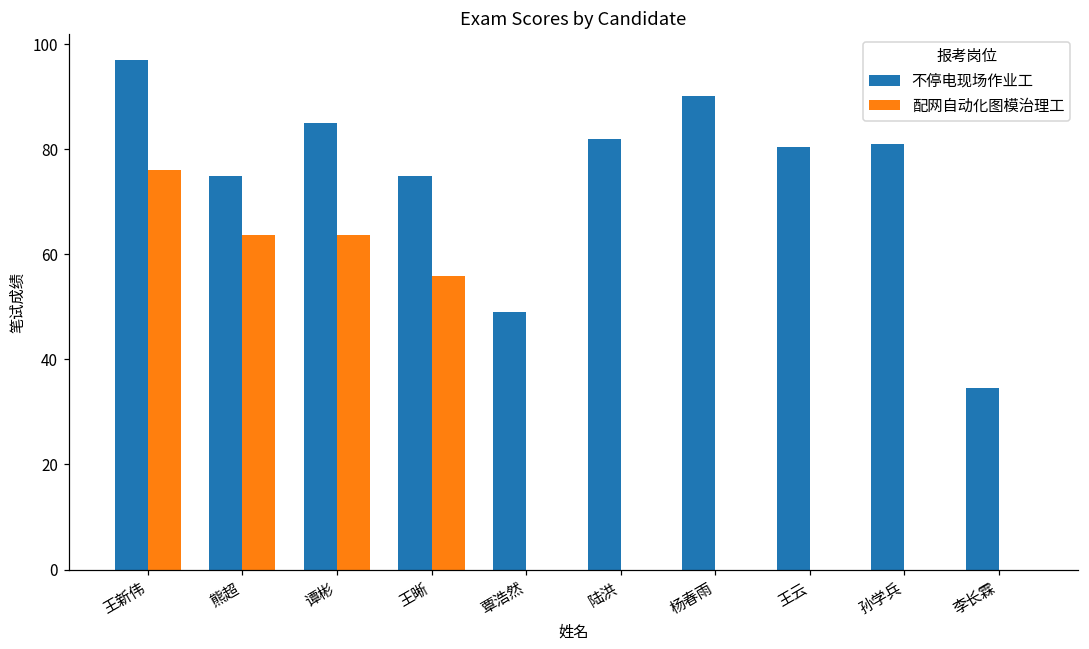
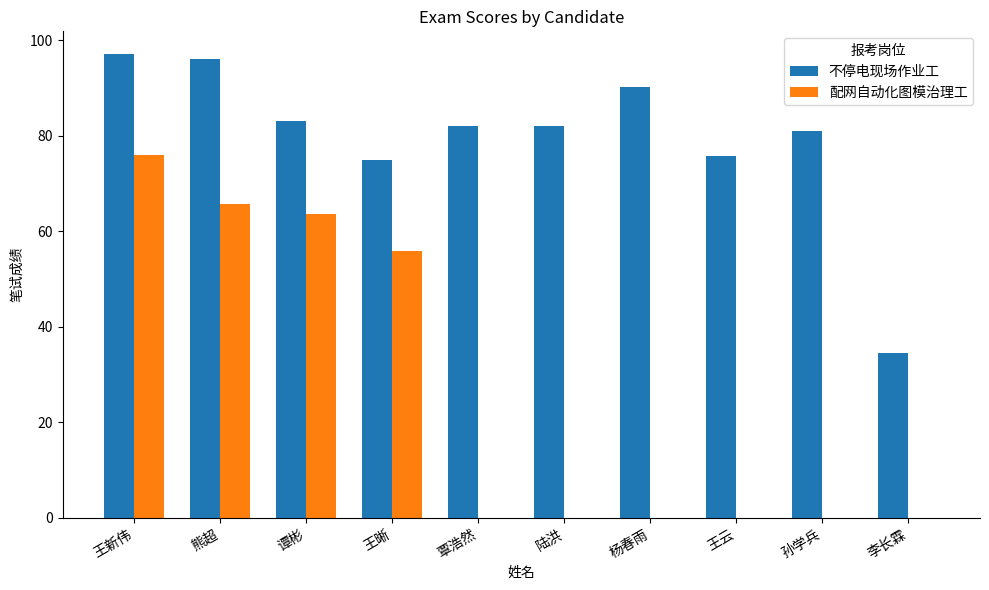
  {
    "不停电现场作业工": {
      "王新伟": 97,
-     "熊超": 75,
-     "谭彬": 85,
+     "熊超": 96,
+     "谭彬": 83,
      "王晰": 75,
-     "覃浩然": 49,
+     "覃浩然": 82,
      "陆洪": 82,
      "杨春雨": 90,
-     "王云": 81,
+     "王云": 76,
      "孙学兵": 81,
      "李长霖": 35
    },
    "配网自动化图模治理工": {
      "王新伟": 76,
-     "熊超": 64,
+     "熊超": 66,
      "谭彬": 64,
      "王晰": 56,
      "覃浩然": 0,
      "陆洪": 0,
      "杨春雨": 0,
      "王云": 0,
      "孙学兵": 0,
      "李长霖": 0
    }
  }
